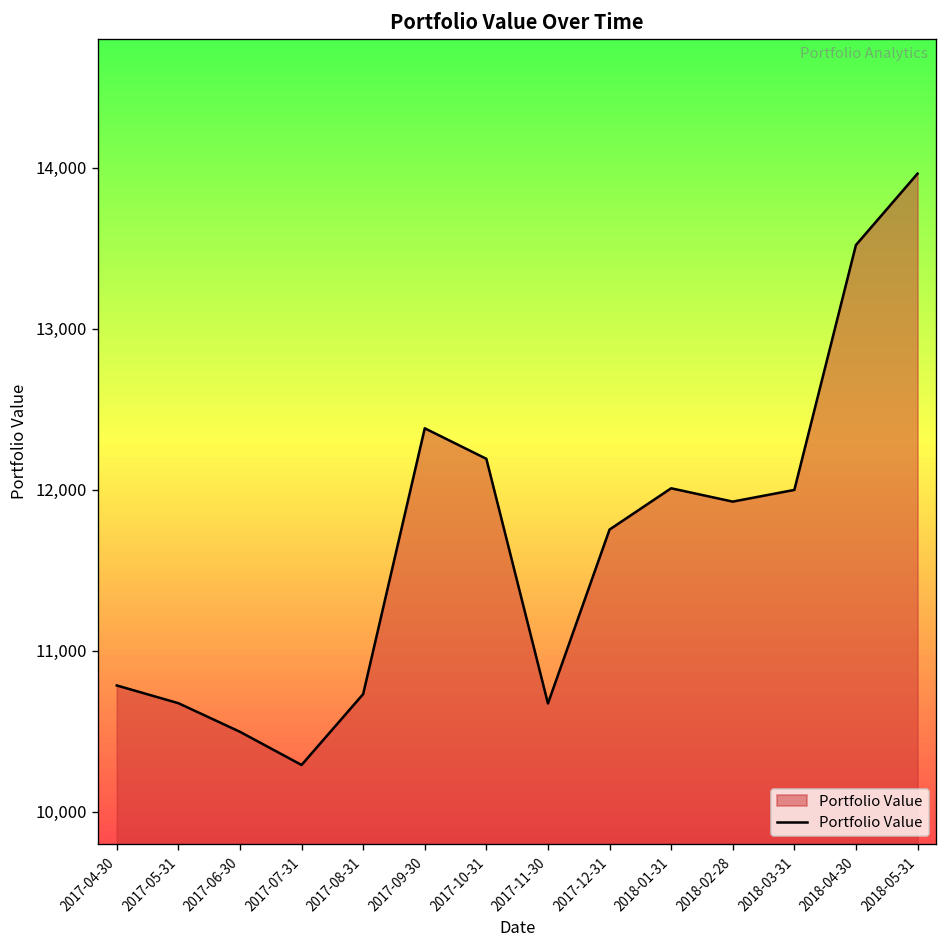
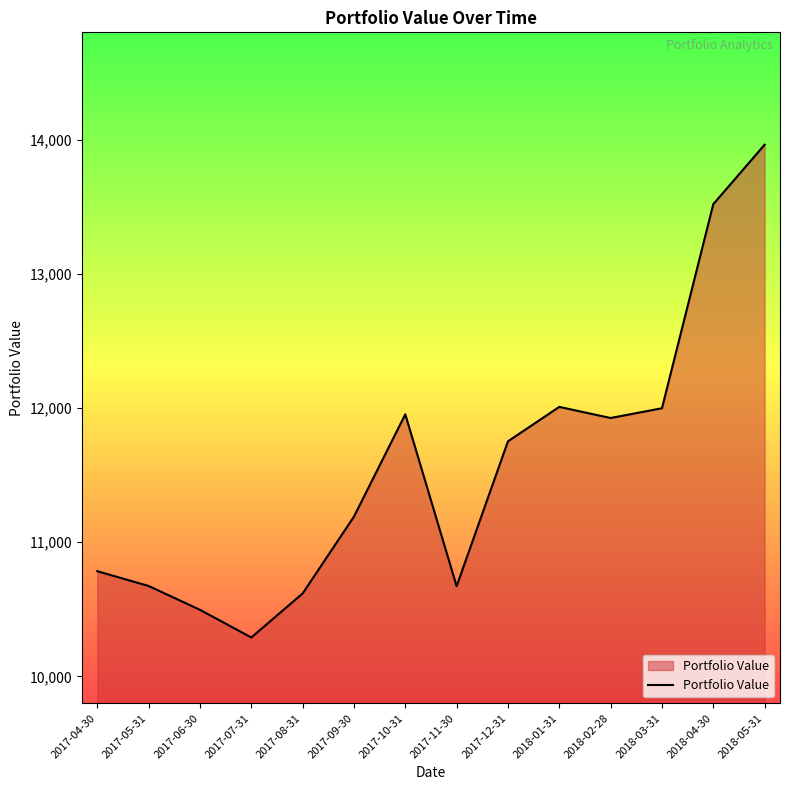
  {
    "2017-04-30": "10,780",
    "2017-05-31": "10,670",
    "2017-06-30": "10,500",
    "2017-07-31": "10,290",
-   "2017-08-31": "10,730",
-   "2017-09-30": "12,380",
-   "2017-10-31": "12,190",
+   "2017-08-31": "10,620",
+   "2017-09-30": "11,190",
+   "2017-10-31": "11,950",
    "2017-11-30": "10,670",
    "2017-12-31": "11,750",
    "2018-01-31": "12,010",
    "2018-02-28": "11,930",
    "2018-03-31": "12,000",
    "2018-04-30": "13,520",
    "2018-05-31": "13,960"
  }
